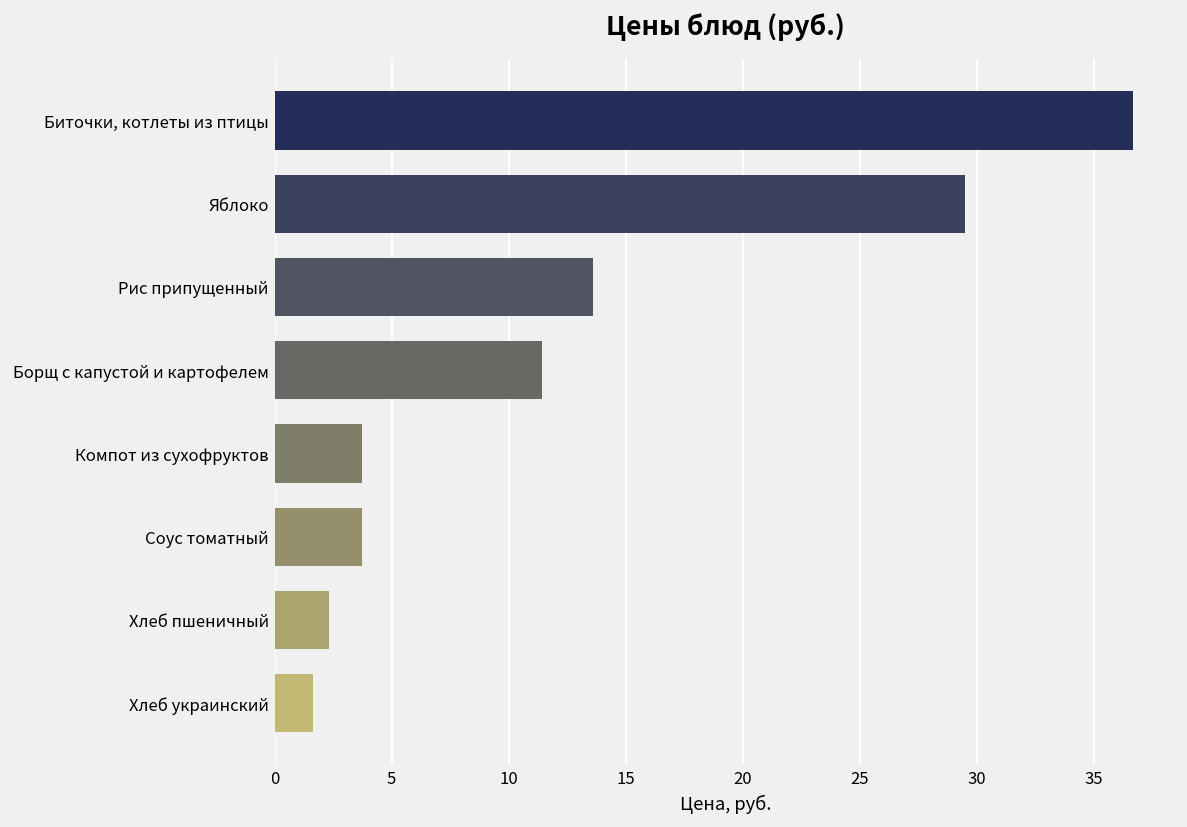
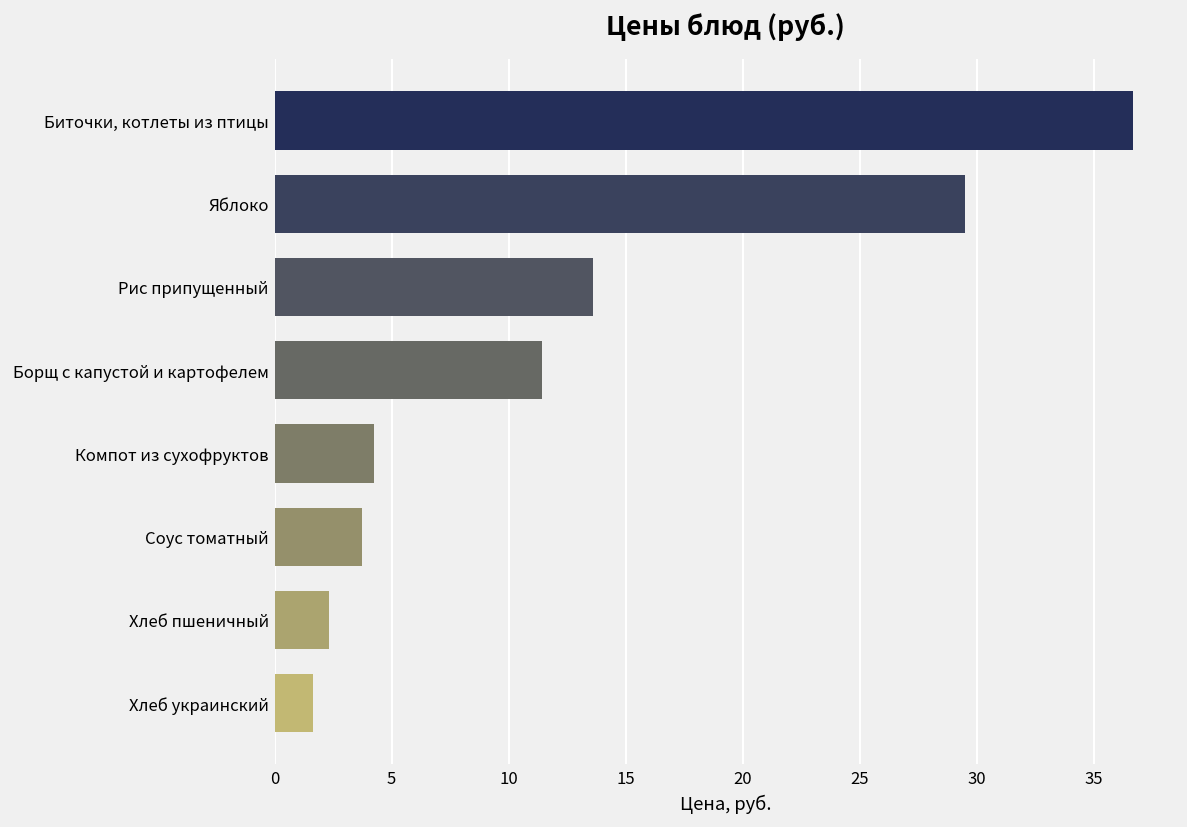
  {
    "Биточки, котлеты из птицы": 36.7,
    "Яблоко": 29.5,
    "Рис припущенный": 13.6,
    "Борщ с капустой и картофелем": 11.4,
-   "Компот из сухофруктов": 3.8,
+   "Компот из сухофруктов": 4.3,
    "Соус томатный": 3.7,
    "Хлеб пшеничный": 2.3,
    "Хлеб украинский": 1.6
  }
